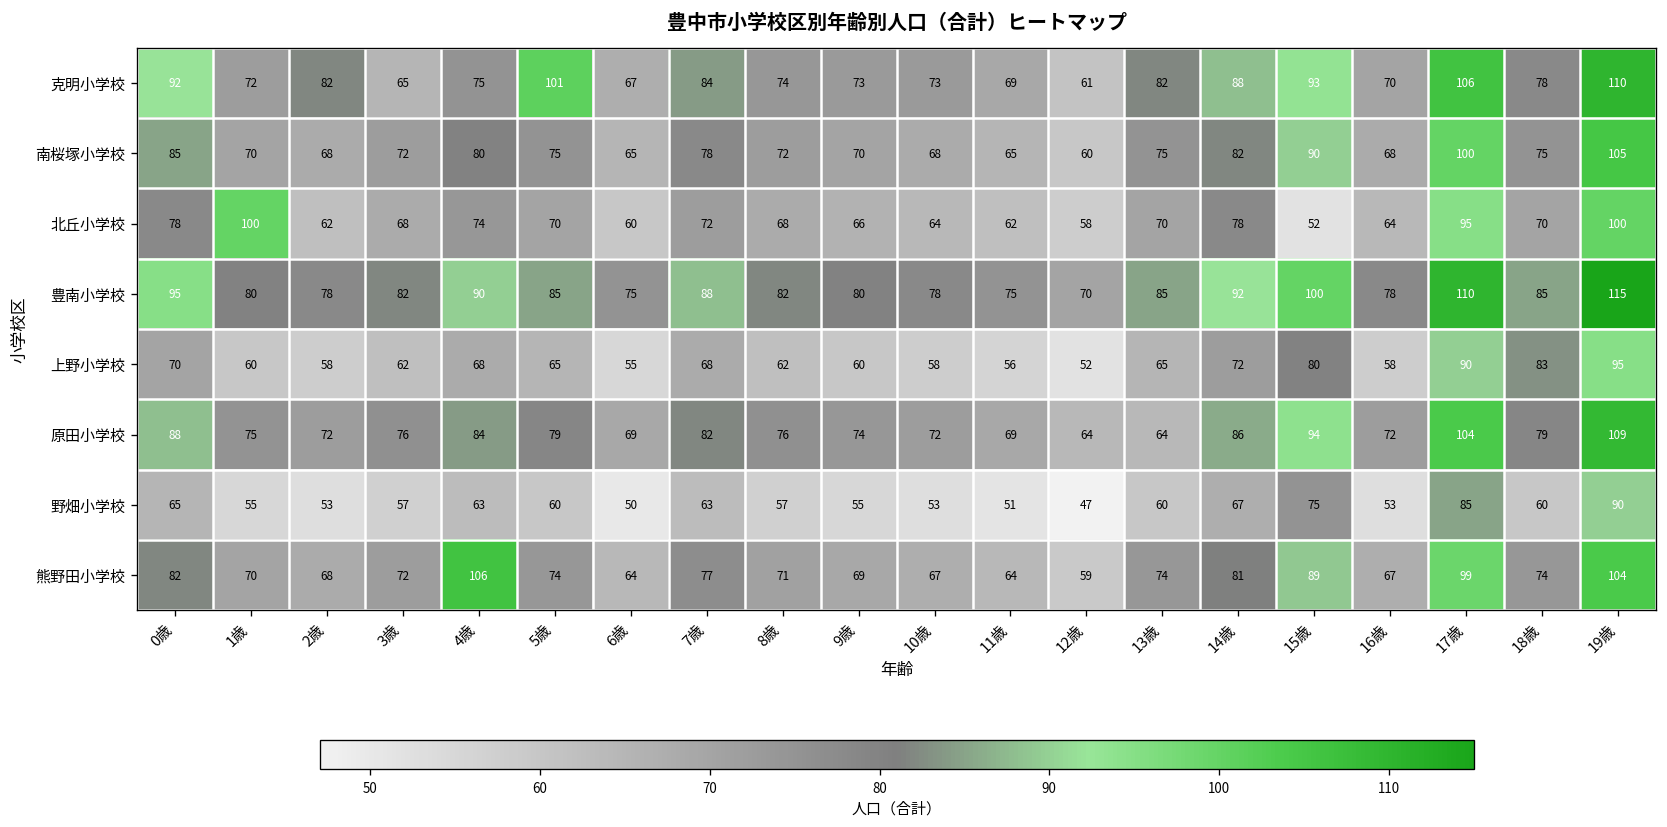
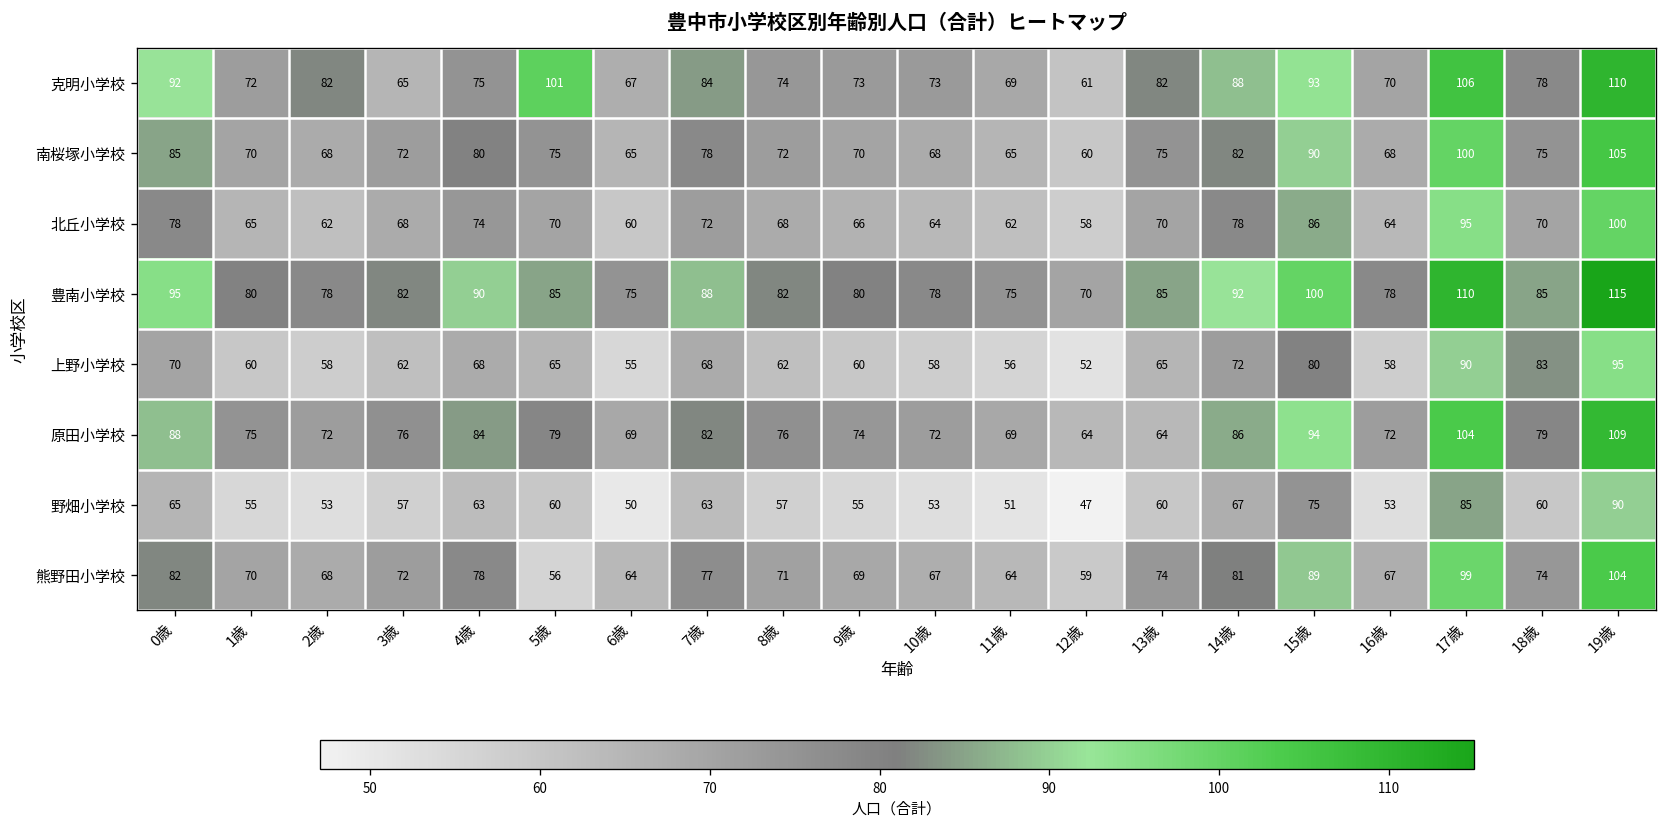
  {
    "克明小学校": {
      "0歳": 92,
      "1歳": 72,
      "2歳": 82,
      "3歳": 65,
      "4歳": 75,
      "5歳": 101,
      "6歳": 67,
      "7歳": 84,
      "8歳": 74,
      "9歳": 73,
      "10歳": 73,
      "11歳": 69,
      "12歳": 61,
      "13歳": 82,
      "14歳": 88,
      "15歳": 93,
      "16歳": 70,
      "17歳": 106,
      "18歳": 78,
      "19歳": 110
    },
    "南桜塚小学校": {
      "0歳": 85,
      "1歳": 70,
      "2歳": 68,
      "3歳": 72,
      "4歳": 80,
      "5歳": 75,
      "6歳": 65,
      "7歳": 78,
      "8歳": 72,
      "9歳": 70,
      "10歳": 68,
      "11歳": 65,
      "12歳": 60,
      "13歳": 75,
      "14歳": 82,
      "15歳": 90,
      "16歳": 68,
      "17歳": 100,
      "18歳": 75,
      "19歳": 105
    },
    "北丘小学校": {
      "0歳": 78,
-     "1歳": 100,
+     "1歳": 65,
      "2歳": 62,
      "3歳": 68,
      "4歳": 74,
      "5歳": 70,
      "6歳": 60,
      "7歳": 72,
      "8歳": 68,
      "9歳": 66,
      "10歳": 64,
      "11歳": 62,
      "12歳": 58,
      "13歳": 70,
      "14歳": 78,
-     "15歳": 52,
+     "15歳": 86,
      "16歳": 64,
      "17歳": 95,
      "18歳": 70,
      "19歳": 100
    },
    "豊南小学校": {
      "0歳": 95,
      "1歳": 80,
      "2歳": 78,
      "3歳": 82,
      "4歳": 90,
      "5歳": 85,
      "6歳": 75,
      "7歳": 88,
      "8歳": 82,
      "9歳": 80,
      "10歳": 78,
      "11歳": 75,
      "12歳": 70,
      "13歳": 85,
      "14歳": 92,
      "15歳": 100,
      "16歳": 78,
      "17歳": 110,
      "18歳": 85,
      "19歳": 115
    },
    "上野小学校": {
      "0歳": 70,
      "1歳": 60,
      "2歳": 58,
      "3歳": 62,
      "4歳": 68,
      "5歳": 65,
      "6歳": 55,
      "7歳": 68,
      "8歳": 62,
      "9歳": 60,
      "10歳": 58,
      "11歳": 56,
      "12歳": 52,
      "13歳": 65,
      "14歳": 72,
      "15歳": 80,
      "16歳": 58,
      "17歳": 90,
      "18歳": 83,
      "19歳": 95
    },
    "原田小学校": {
      "0歳": 88,
      "1歳": 75,
      "2歳": 72,
      "3歳": 76,
      "4歳": 84,
      "5歳": 79,
      "6歳": 69,
      "7歳": 82,
      "8歳": 76,
      "9歳": 74,
      "10歳": 72,
      "11歳": 69,
      "12歳": 64,
      "13歳": 64,
      "14歳": 86,
      "15歳": 94,
      "16歳": 72,
      "17歳": 104,
      "18歳": 79,
      "19歳": 109
    },
    "野畑小学校": {
      "0歳": 65,
      "1歳": 55,
      "2歳": 53,
      "3歳": 57,
      "4歳": 63,
      "5歳": 60,
      "6歳": 50,
      "7歳": 63,
      "8歳": 57,
      "9歳": 55,
      "10歳": 53,
      "11歳": 51,
      "12歳": 47,
      "13歳": 60,
      "14歳": 67,
      "15歳": 75,
      "16歳": 53,
      "17歳": 85,
      "18歳": 60,
      "19歳": 90
    },
    "熊野田小学校": {
      "0歳": 82,
      "1歳": 70,
      "2歳": 68,
      "3歳": 72,
-     "4歳": 106,
-     "5歳": 74,
+     "4歳": 78,
+     "5歳": 56,
      "6歳": 64,
      "7歳": 77,
      "8歳": 71,
      "9歳": 69,
      "10歳": 67,
      "11歳": 64,
      "12歳": 59,
      "13歳": 74,
      "14歳": 81,
      "15歳": 89,
      "16歳": 67,
      "17歳": 99,
      "18歳": 74,
      "19歳": 104
    }
  }
